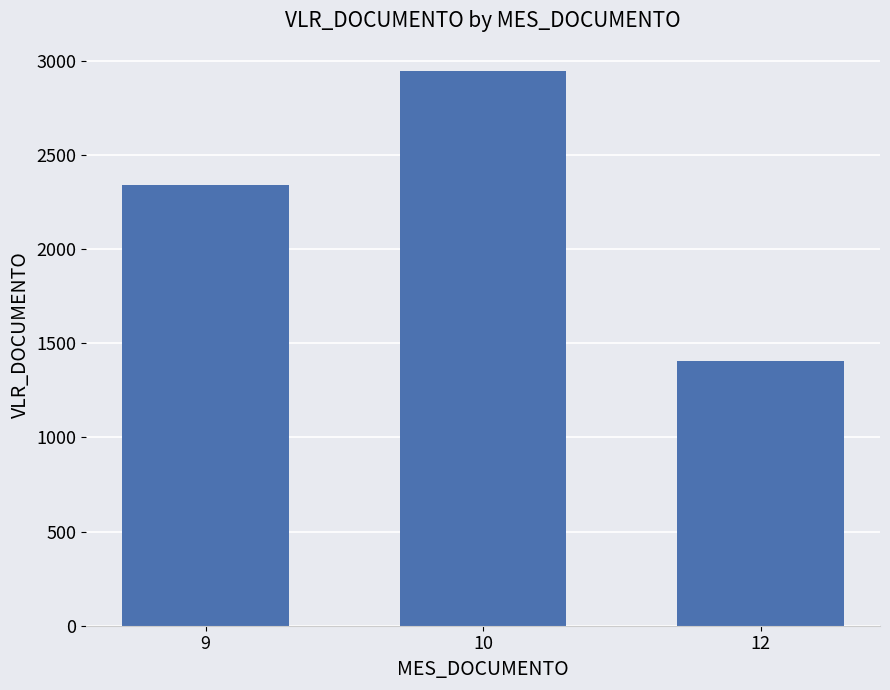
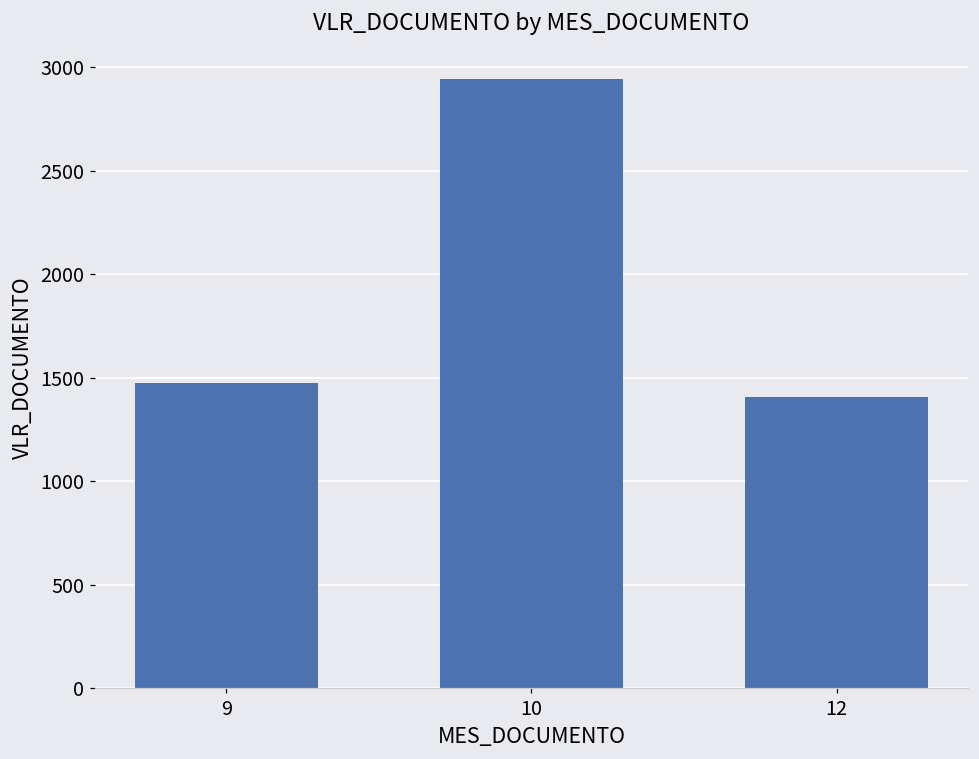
  {
-   "9": 2340,
+   "9": 1470,
    "10": 2950,
    "12": 1410
  }
